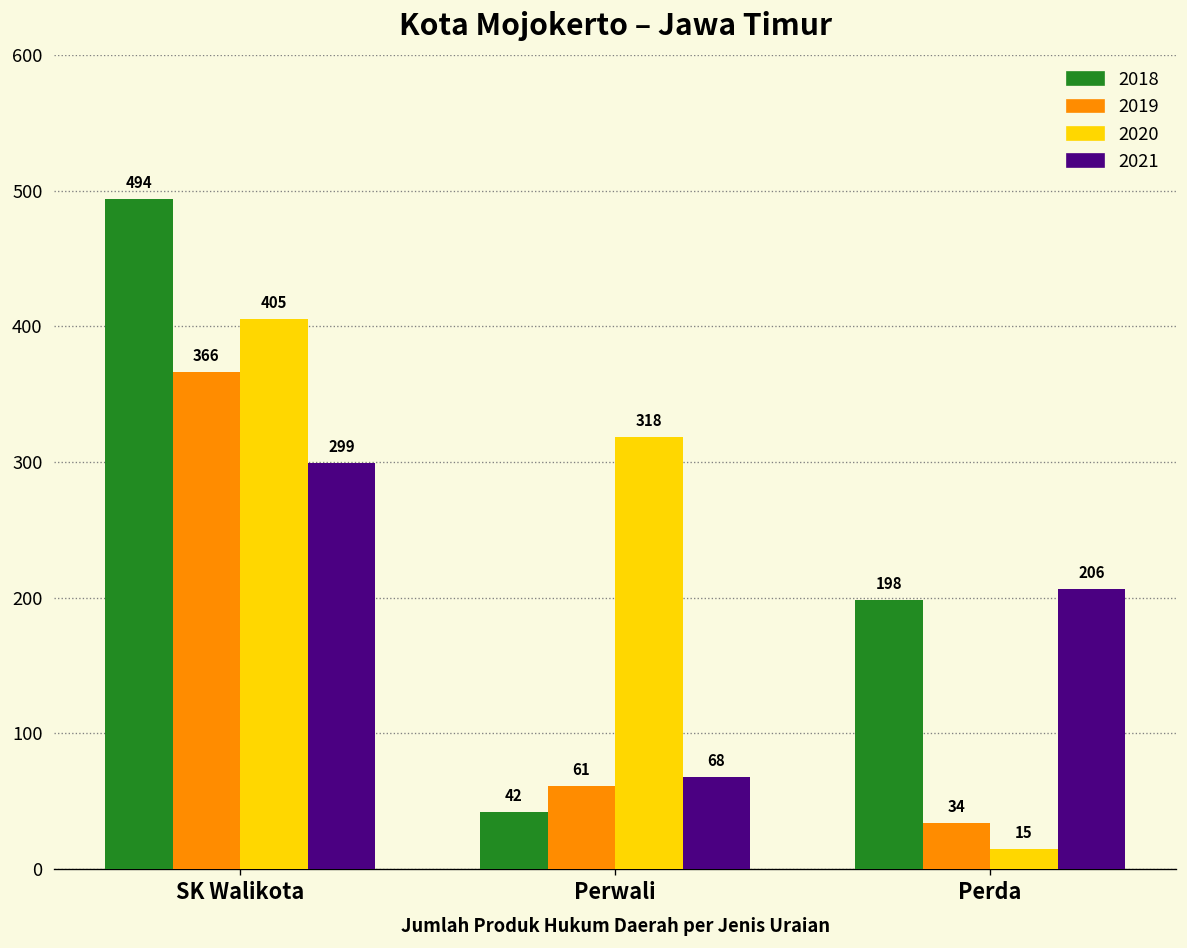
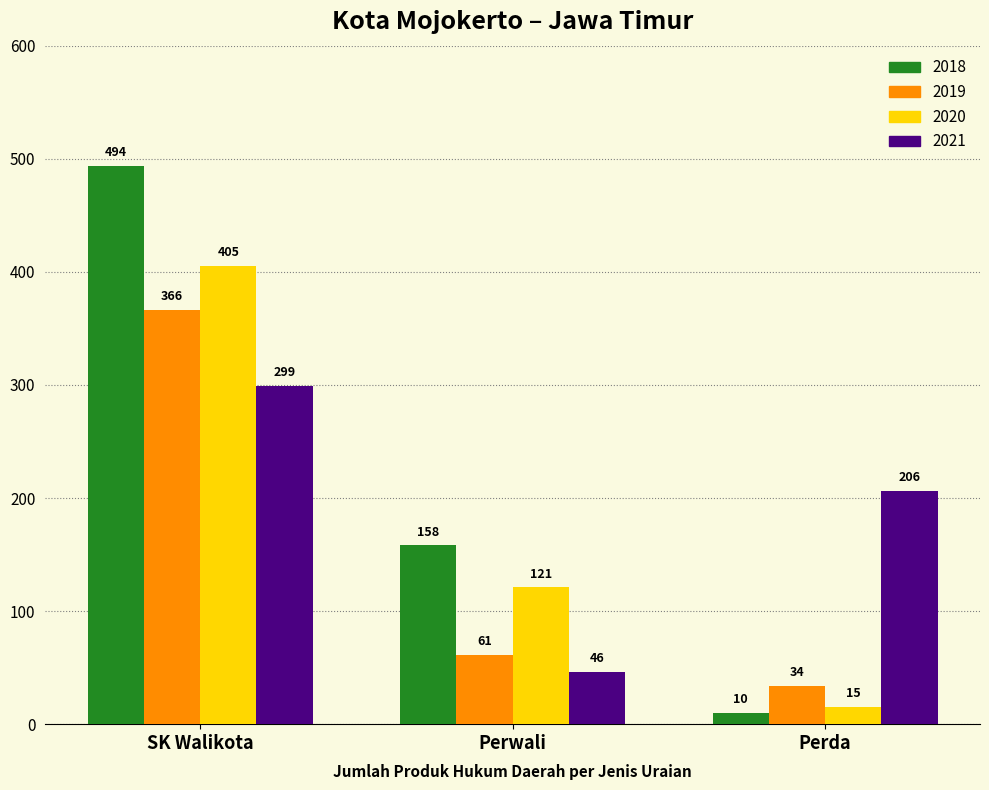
  {
    "2018": {
      "SK Walikota": 494,
-     "Perwali": 42,
-     "Perda": 198
+     "Perwali": 158,
+     "Perda": 10
    },
    "2019": {
      "SK Walikota": 366,
      "Perwali": 61,
      "Perda": 34
    },
    "2020": {
      "SK Walikota": 405,
-     "Perwali": 318,
+     "Perwali": 121,
      "Perda": 15
    },
    "2021": {
      "SK Walikota": 299,
-     "Perwali": 68,
+     "Perwali": 46,
      "Perda": 206
    }
  }
